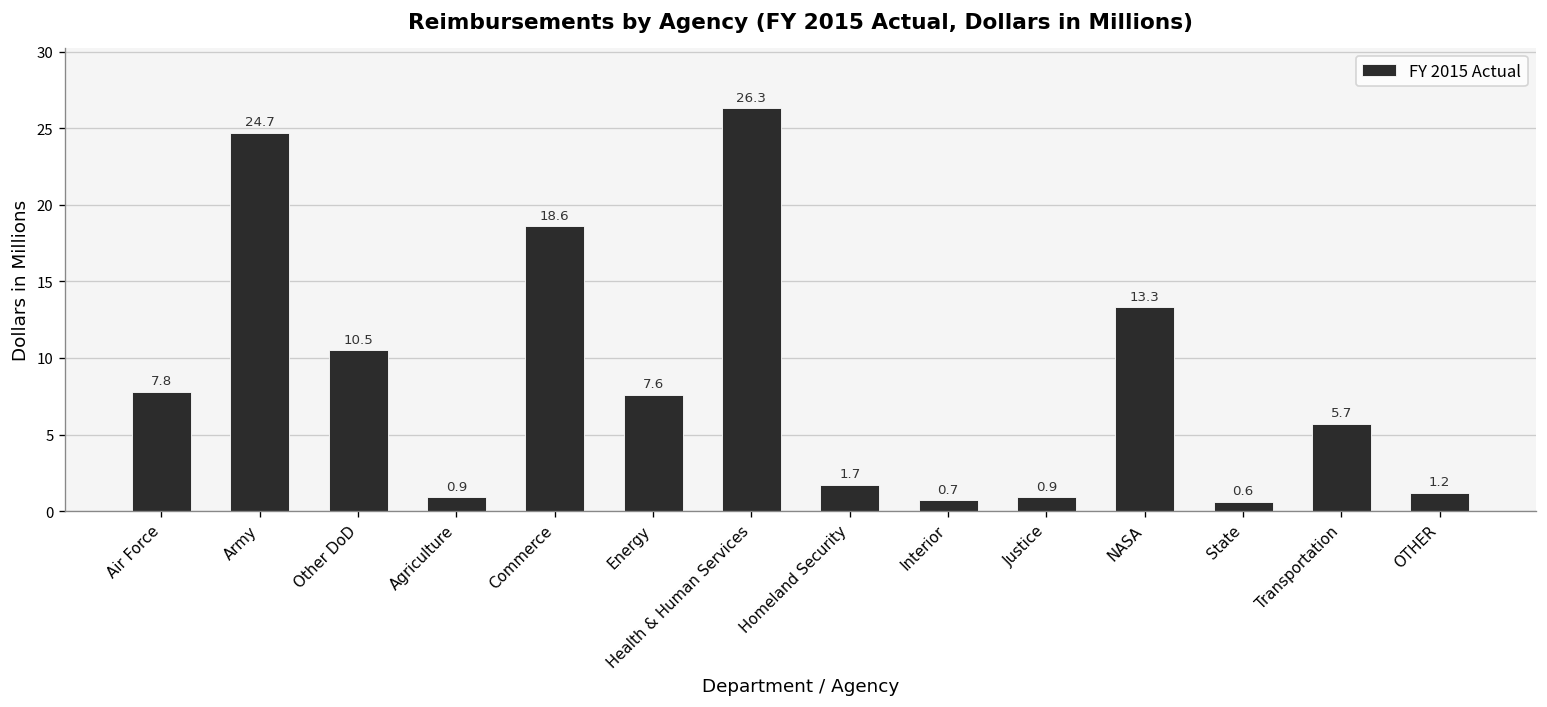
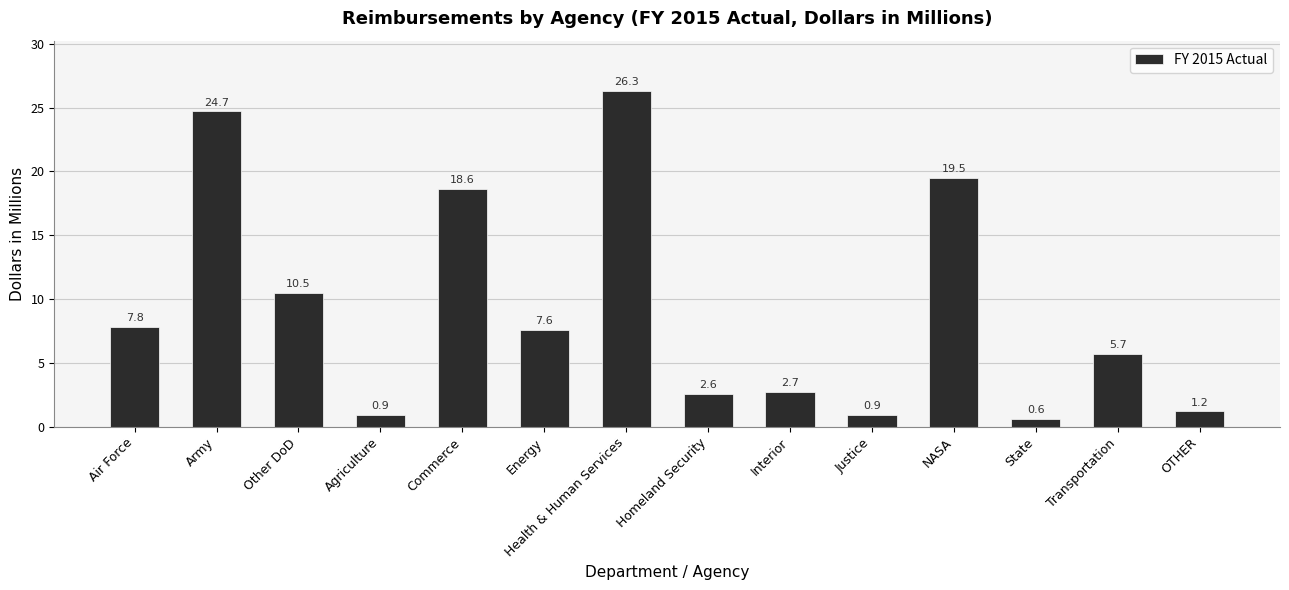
  {
    "Air Force": 7.8,
    "Army": 24.7,
    "Other DoD": 10.5,
    "Agriculture": 0.9,
    "Commerce": 18.6,
    "Energy": 7.6,
    "Health & Human Services": 26.3,
-   "Homeland Security": 1.7,
-   "Interior": 0.7,
+   "Homeland Security": 2.6,
+   "Interior": 2.7,
    "Justice": 0.9,
-   "NASA": 13.3,
+   "NASA": 19.5,
    "State": 0.6,
    "Transportation": 5.7,
    "OTHER": 1.2
  }
